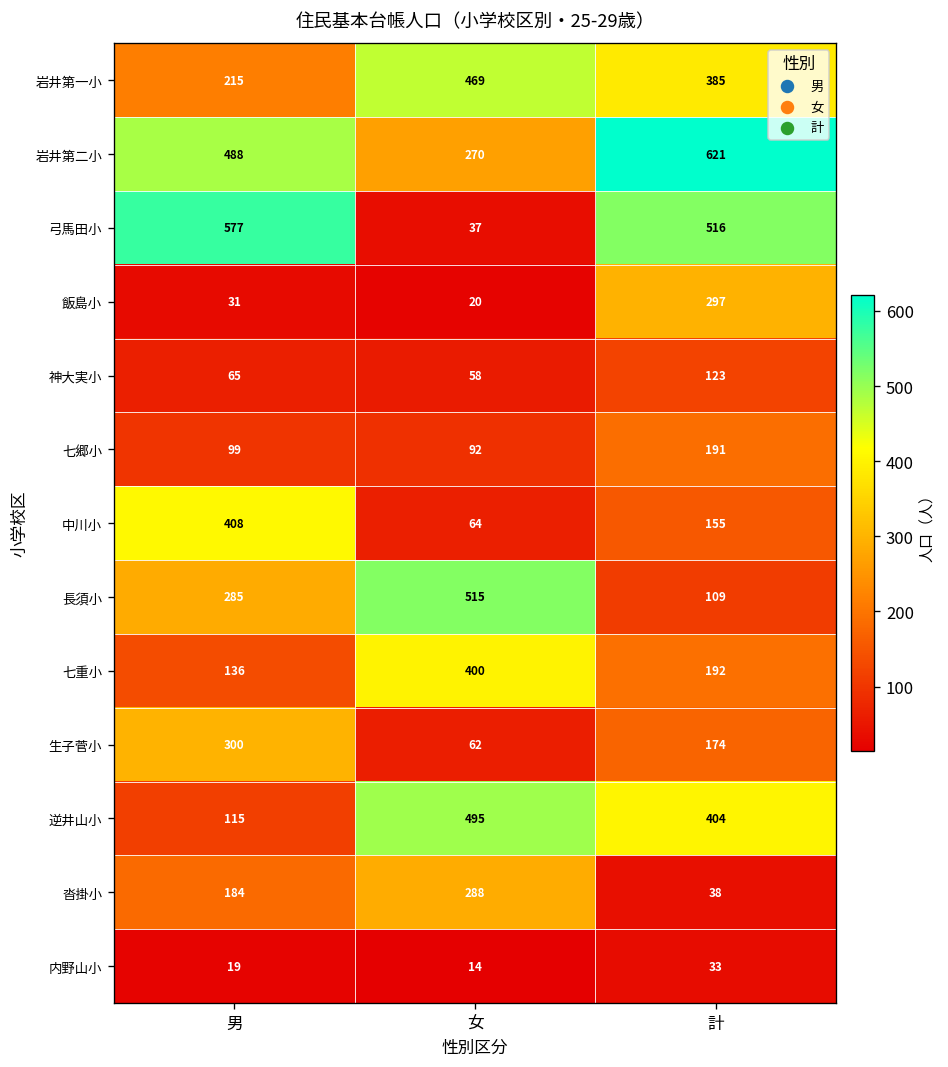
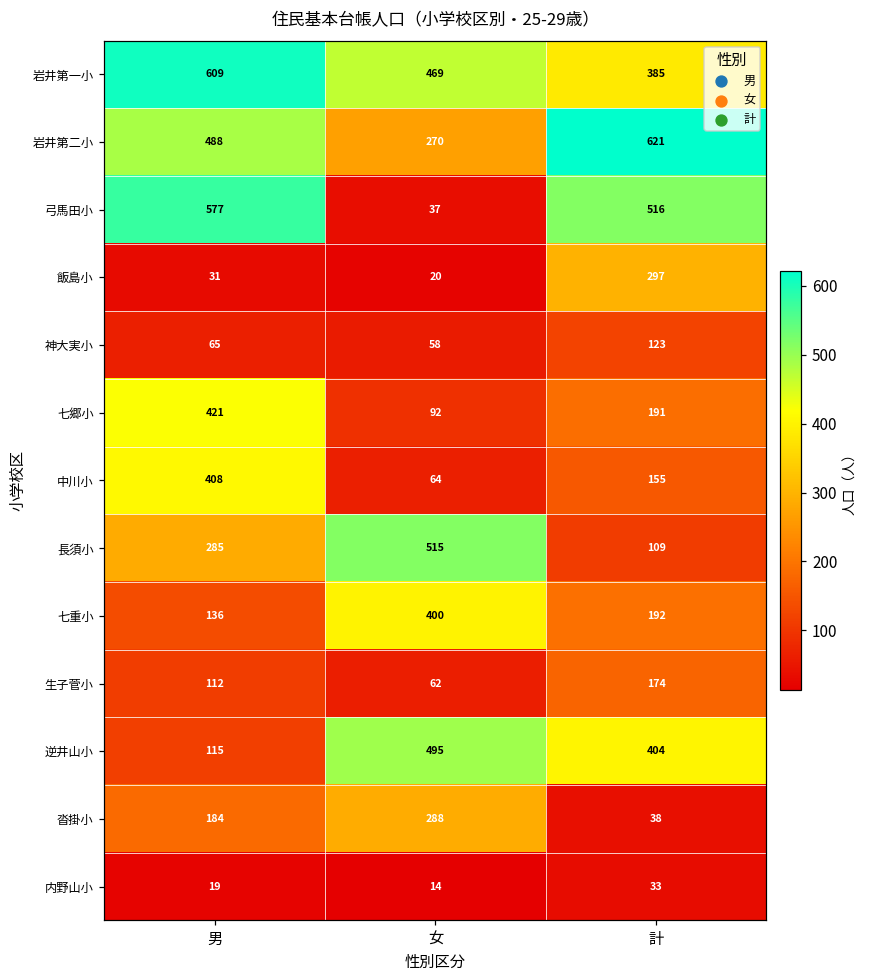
  {
    "岩井第一小": {
-     "男": 215,
+     "男": 609,
      "女": 469,
      "計": 385
    },
    "岩井第二小": {
      "男": 488,
      "女": 270,
      "計": 621
    },
    "弓馬田小": {
      "男": 577,
      "女": 37,
      "計": 516
    },
    "飯島小": {
      "男": 31,
      "女": 20,
      "計": 297
    },
    "神大実小": {
      "男": 65,
      "女": 58,
      "計": 123
    },
    "七郷小": {
-     "男": 99,
+     "男": 421,
      "女": 92,
      "計": 191
    },
    "中川小": {
      "男": 408,
      "女": 64,
      "計": 155
    },
    "長須小": {
      "男": 285,
      "女": 515,
      "計": 109
    },
    "七重小": {
      "男": 136,
      "女": 400,
      "計": 192
    },
    "生子菅小": {
-     "男": 300,
+     "男": 112,
      "女": 62,
      "計": 174
    },
    "逆井山小": {
      "男": 115,
      "女": 495,
      "計": 404
    },
    "沓掛小": {
      "男": 184,
      "女": 288,
      "計": 38
    },
    "内野山小": {
      "男": 19,
      "女": 14,
      "計": 33
    }
  }
